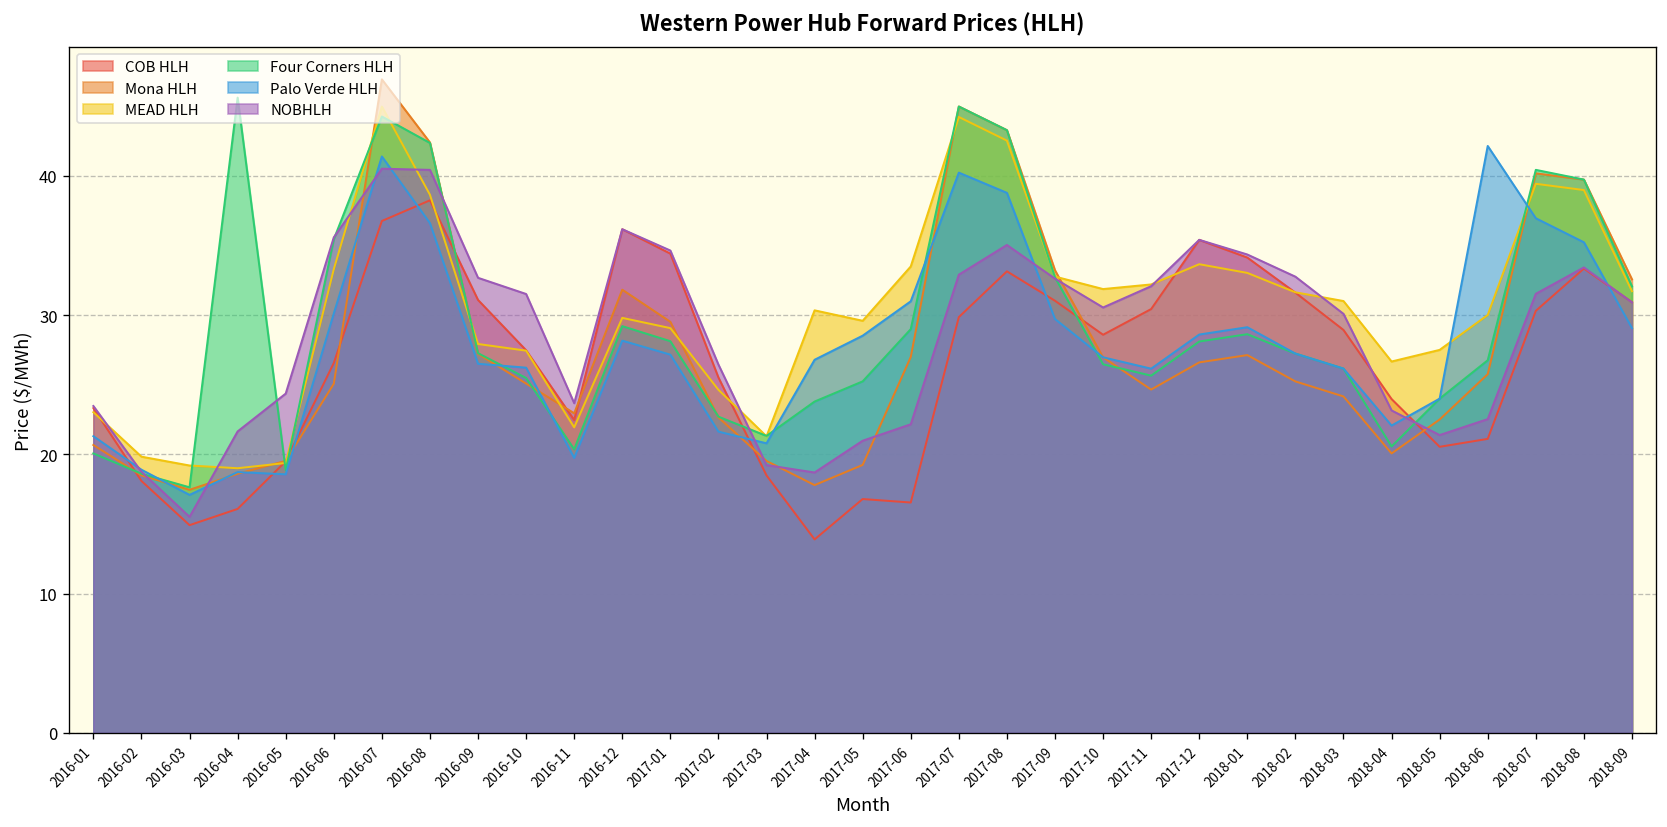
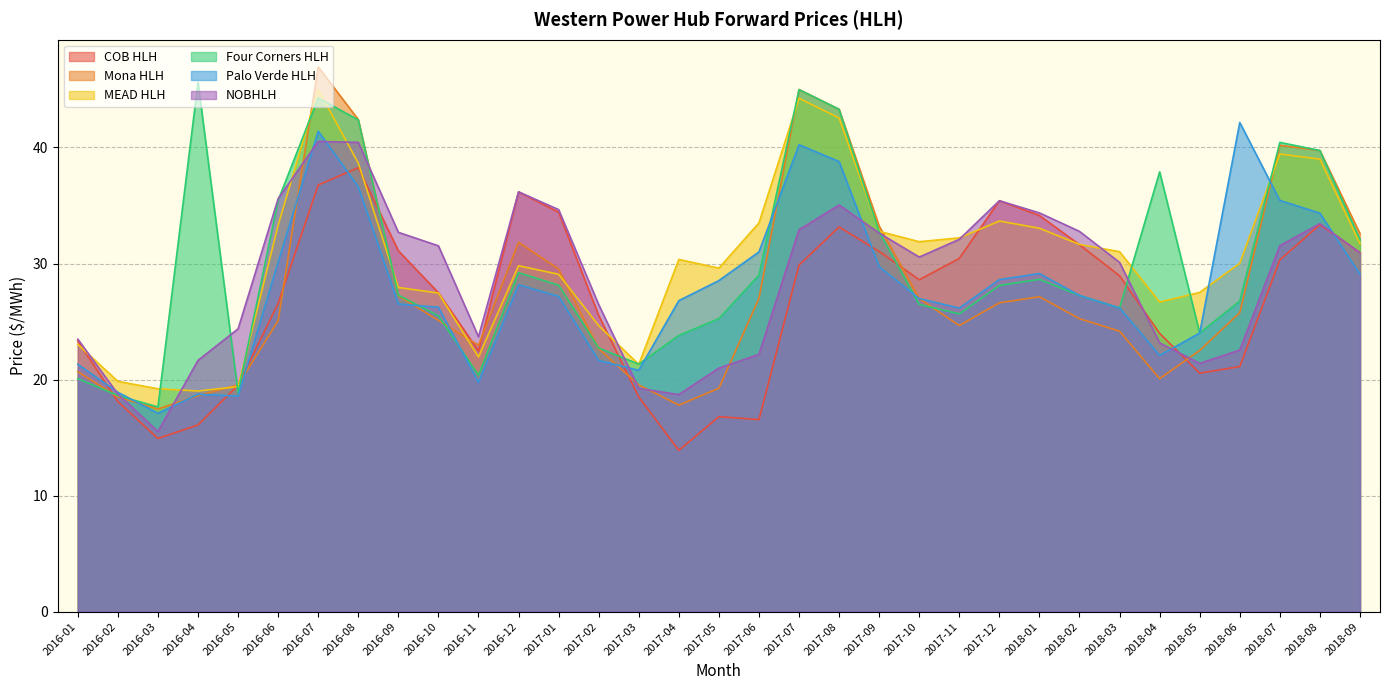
  {
    "MEAD HLH": {
      "2016-01": 23.0,
      "2016-02": 19.8,
      "2016-03": 19.2,
      "2016-04": 19.0,
      "2016-06": 33.3,
      "2016-08": 38.7,
      "2016-09": 27.9,
      "2016-11": 21.9,
      "2016-12": 29.8,
      "2017-01": 29.1,
      "2017-02": 24.6,
      "2017-04": 30.4,
      "2017-05": 29.6,
      "2017-06": 33.5,
      "2017-07": 44.2,
      "2017-08": 42.5,
      "2017-10": 31.9,
      "2017-12": 33.7,
      "2018-01": 33.0,
      "2018-03": 31.0,
      "2018-04": 26.7,
      "2018-05": 27.5,
      "2018-06": 30.0,
      "2018-07": 39.4,
      "2018-08": 39.0,
      "2018-09": 31.7
    },
    "Four Corners HLH": {
      "2016-01": 20.1,
      "2016-05": 18.9,
      "2016-10": 25.5,
      "2016-11": 20.4,
      "2016-12": 29.2,
      "2017-01": 28.1,
      "2017-04": 23.8,
      "2017-05": 25.3,
      "2017-06": 29.0,
      "2017-10": 26.5,
      "2017-11": 25.7,
      "2017-12": 28.1,
      "2018-01": 28.6,
-     "2018-04": 20.6,
+     "2018-04": 37.9,
      "2018-06": 26.8,
      "2018-07": 40.4,
      "2018-09": 32.1
    },
    "Palo Verde HLH": {
      "2016-01": 21.3,
      "2016-03": 17.1,
      "2016-05": 18.6,
      "2016-06": 30.1,
      "2016-07": 41.4,
      "2016-08": 36.6,
      "2016-09": 26.5,
      "2016-10": 26.2,
      "2016-11": 19.8,
      "2016-12": 28.2,
      "2017-01": 27.2,
      "2017-02": 21.6,
      "2017-03": 20.8,
      "2017-04": 26.8,
      "2017-05": 28.5,
      "2017-06": 31.0,
      "2017-07": 40.2,
      "2017-08": 38.8,
      "2017-09": 29.7,
      "2017-11": 26.2,
      "2017-12": 28.6,
      "2018-01": 29.1,
      "2018-04": 22.1,
      "2018-06": 42.2,
-     "2018-07": 37.0,
-     "2018-08": 35.2,
+     "2018-07": 35.4,
+     "2018-08": 34.3,
      "2018-09": 29.1
    },
    "NOBHLH": {
      "2016-03": 15.5,
      "2016-04": 21.7,
      "2016-05": 24.4,
      "2016-07": 40.5,
      "2016-08": 40.4,
      "2016-09": 32.7,
      "2016-10": 31.5,
      "2016-11": 23.7,
      "2017-01": 34.6,
      "2017-02": 26.5,
      "2017-03": 19.2,
      "2017-04": 18.7,
      "2017-05": 21.0,
      "2017-06": 22.2,
      "2017-07": 32.9,
      "2017-08": 35.0,
      "2017-10": 30.6,
      "2018-01": 34.4,
      "2018-02": 32.8,
      "2018-03": 30.1,
      "2018-04": 23.2,
      "2018-05": 21.4,
      "2018-06": 22.5,
      "2018-07": 31.5
    }
  }
